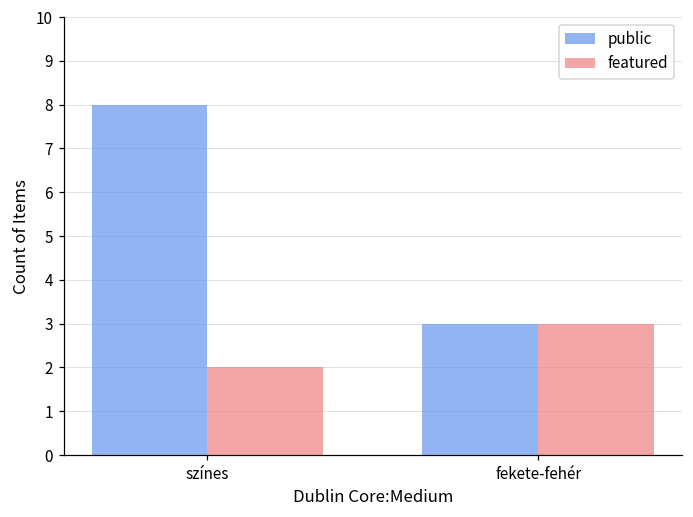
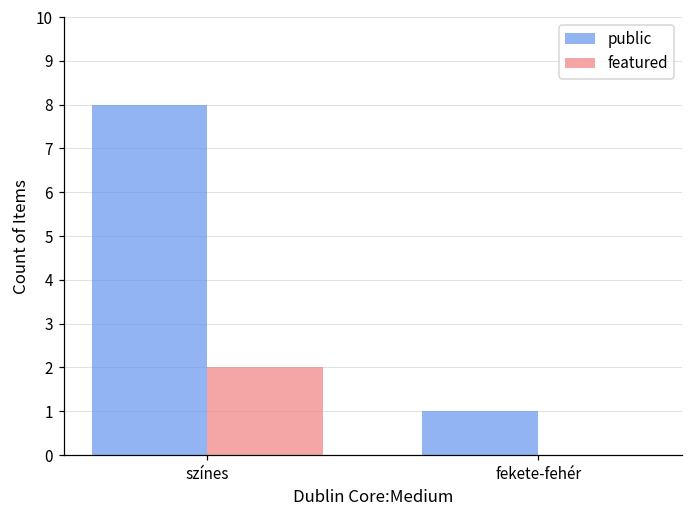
  {
    "public": {
      "színes": 8,
-     "fekete-fehér": 3
+     "fekete-fehér": 1
    },
    "featured": {
      "színes": 2,
-     "fekete-fehér": 3
+     "fekete-fehér": 0
    }
  }
